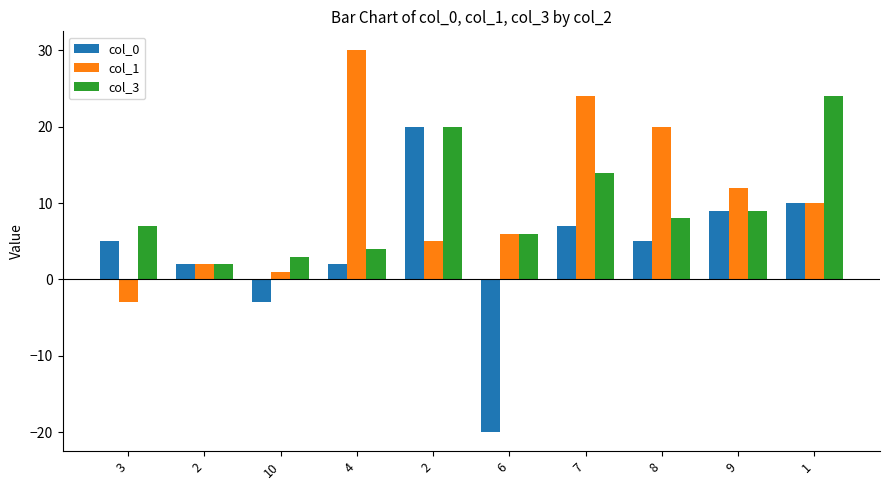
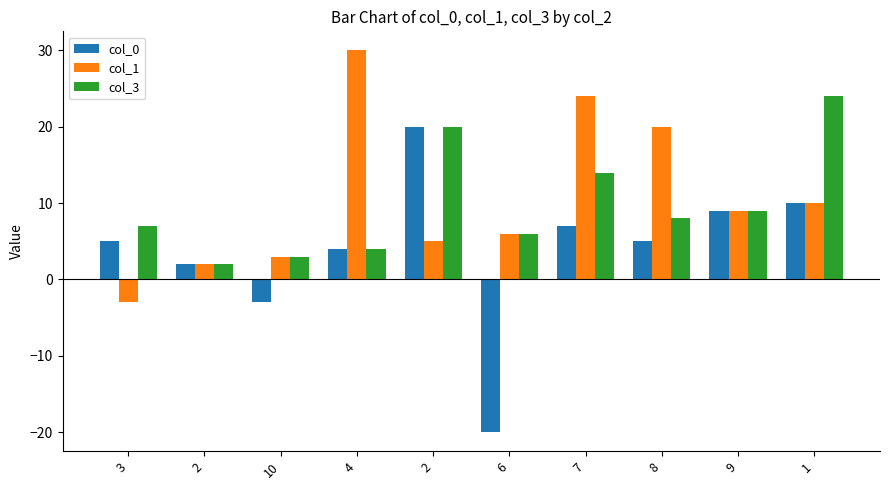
  {
    "col_0": {
      "3": 5,
      "10": -3,
-     "4": 2,
+     "4": 4,
      "6": -20,
      "7": 7,
      "8": 5,
      "9": 9,
      "1": 10
    },
    "col_1": {
      "3": -3,
-     "10": 1,
+     "10": 3,
      "4": 30,
      "6": 6,
      "7": 24,
      "8": 20,
-     "9": 12,
+     "9": 9,
      "1": 10
    },
    "col_3": {
      "3": 7,
      "10": 3,
      "4": 4,
      "6": 6,
      "7": 14,
      "8": 8,
      "9": 9,
      "1": 24
    }
  }
